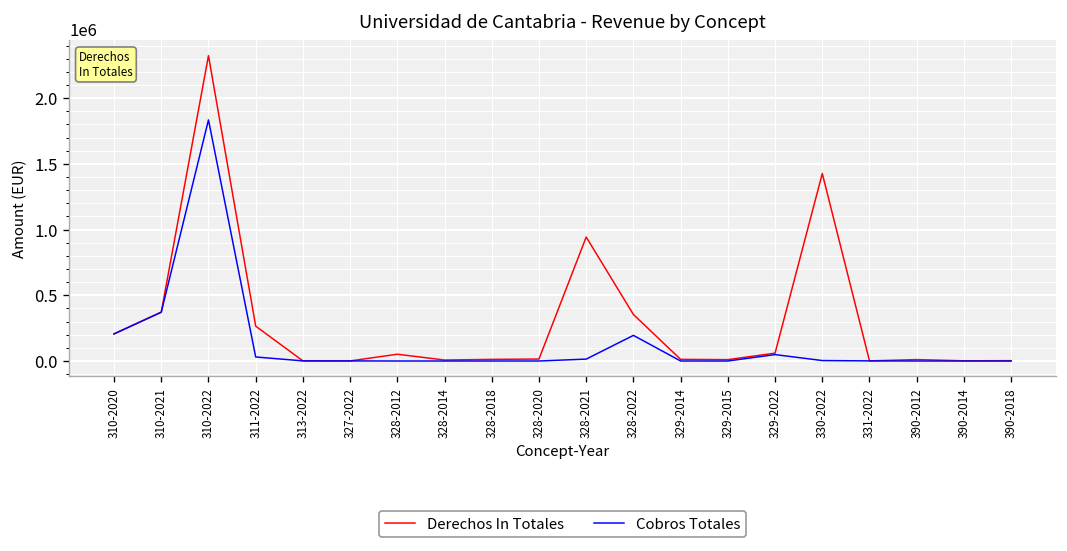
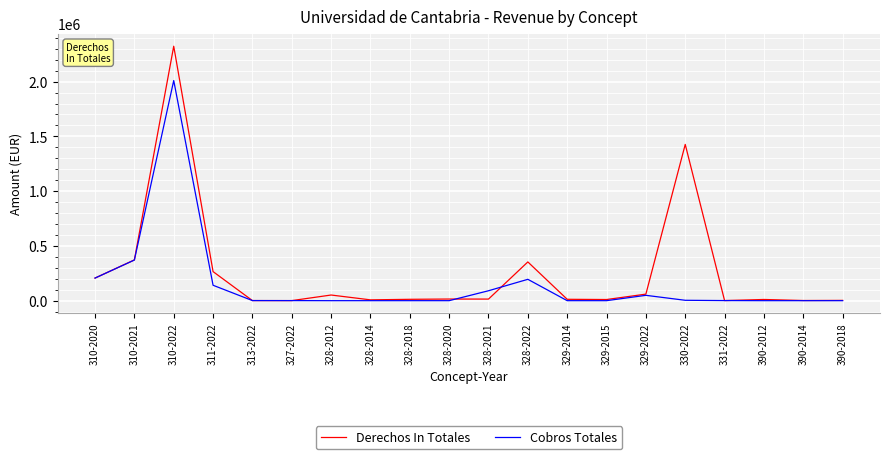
  {
    "Derechos In Totales": {
      "310-2022": 2320000,
      "311-2022": 270000,
      "328-2012": 50000,
-     "328-2021": 940000,
+     "328-2021": 10000,
      "328-2022": 350000,
      "330-2022": 1430000
    },
    "Cobros Totales": {
-     "310-2022": 1830000,
-     "311-2022": 30000,
+     "310-2022": 2010000,
+     "311-2022": 140000,
      "328-2012": 0,
-     "328-2021": 10000,
+     "328-2021": 90000,
      "328-2022": 190000,
      "330-2022": 0
    }
  }
